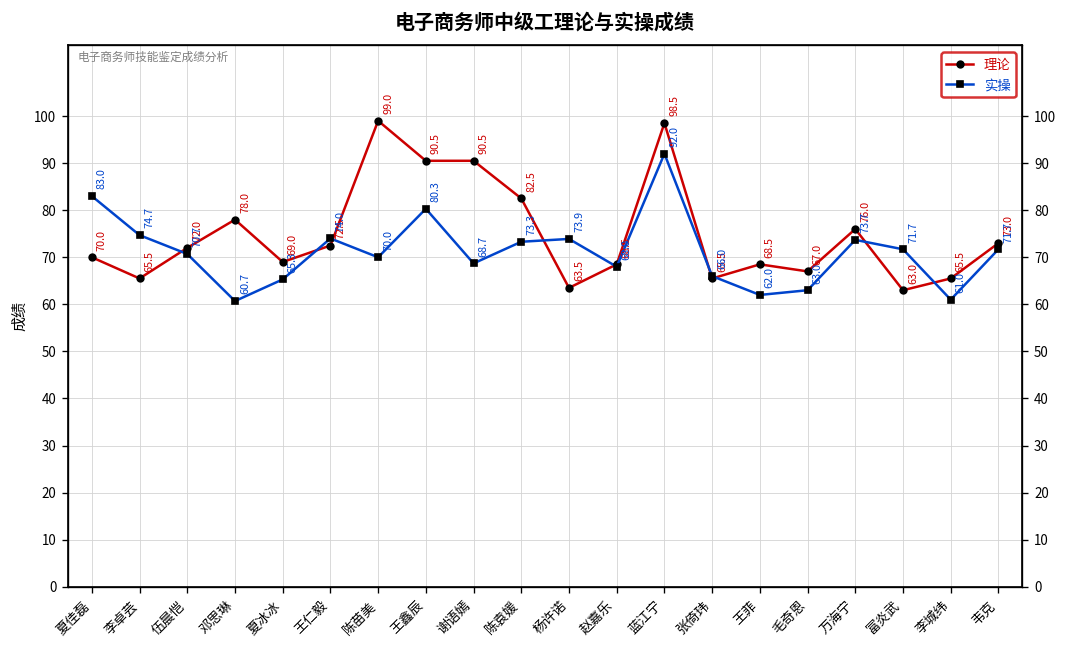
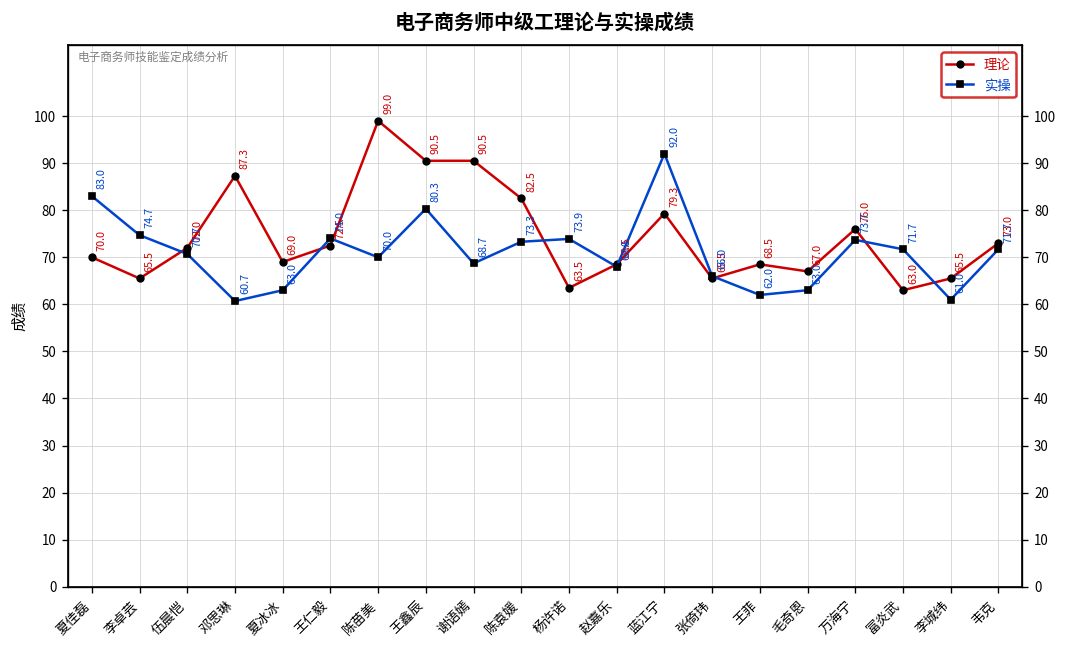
  {
    "理论": {
      "夏佳磊": 70.0,
      "李卓芸": 65.5,
-     "邓思琳": 78.0,
+     "邓思琳": 87.3,
      "夏冰冰": 69.0,
      "陈苗美": 99.0,
      "王鑫辰": 90.5,
      "谢语嫣": 90.5,
      "陈袁媛": 82.5,
      "杨许诺": 63.5,
-     "蓝江宁": 98.5,
+     "蓝江宁": 79.3,
      "王菲": 68.5,
      "毛奇恩": 67.0,
      "富炎武": 63.0,
      "李城纬": 65.5
    },
    "实操": {
      "夏佳磊": 83.0,
      "李卓芸": 74.7,
      "邓思琳": 60.7,
-     "夏冰冰": 65.3,
+     "夏冰冰": 63.0,
      "陈苗美": 70.0,
      "王鑫辰": 80.3,
      "谢语嫣": 68.7,
      "陈袁媛": 73.3,
      "杨许诺": 73.9,
      "蓝江宁": 92.0,
      "王菲": 62.0,
      "毛奇恩": 63.0,
      "富炎武": 71.7,
      "李城纬": 61.0
    }
  }
